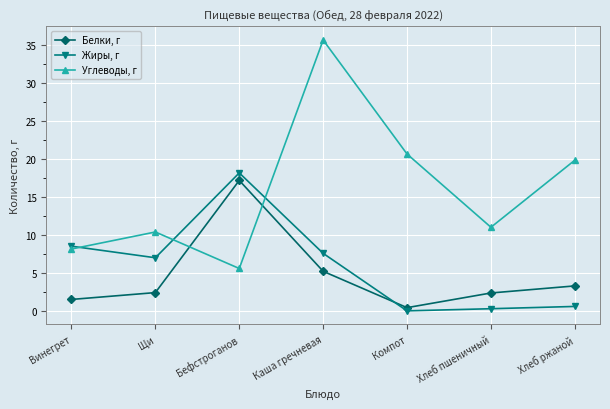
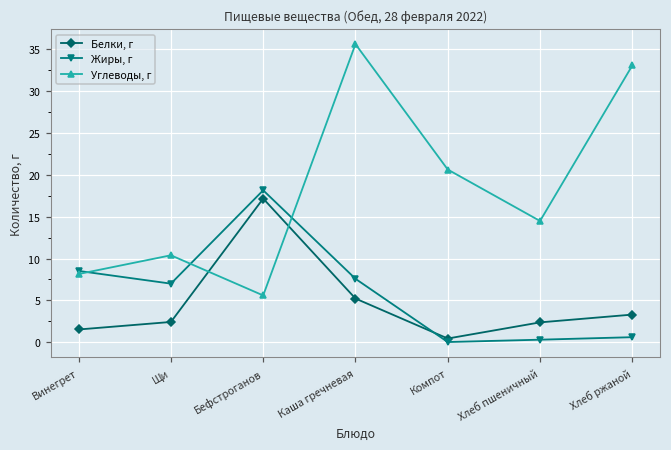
  {
    "Углеводы, г": {
      "Винегрет": 8,
      "Щи": 10,
      "Бефстроганов": 6,
      "Каша гречневая": 36,
      "Компот": 21,
-     "Хлеб пшеничный": 11,
-     "Хлеб ржаной": 20
+     "Хлеб пшеничный": 14,
+     "Хлеб ржаной": 33
    }
  }
